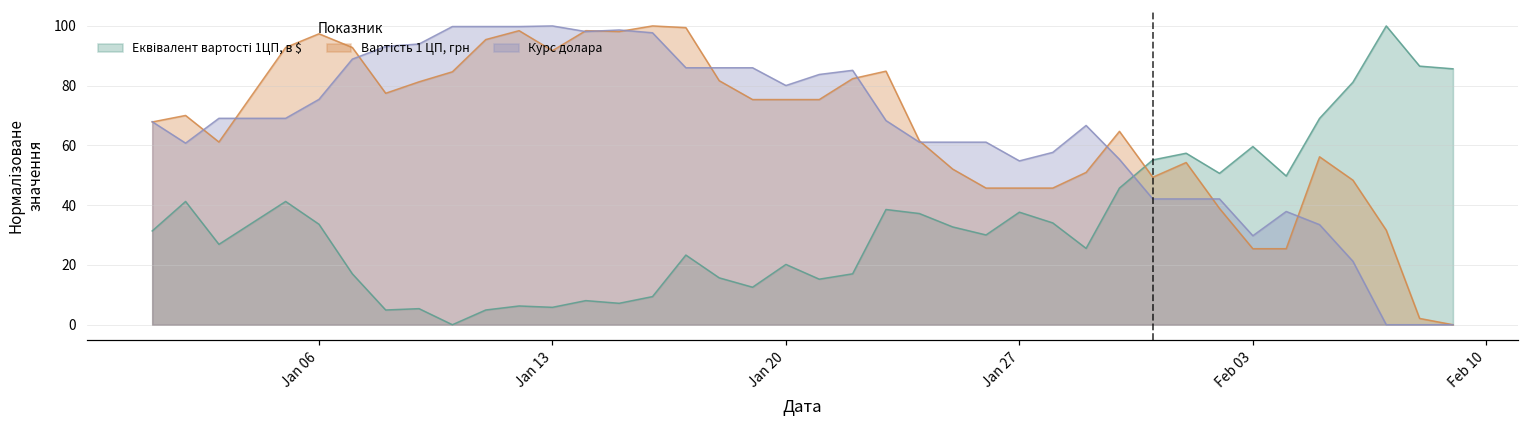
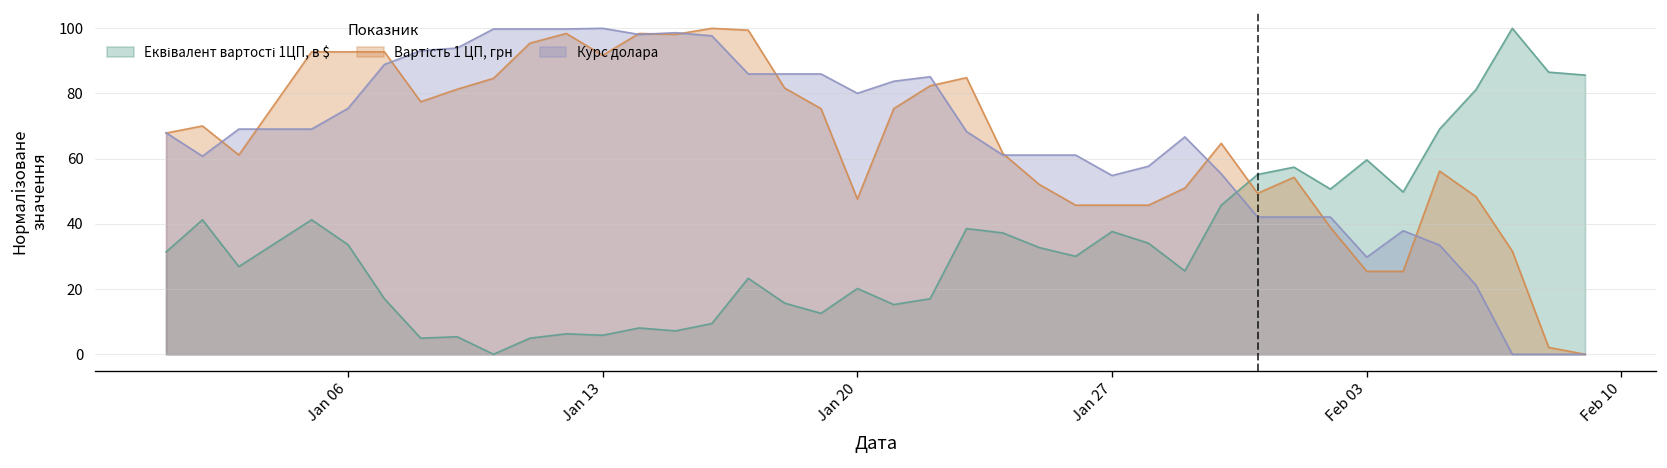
  {
    "Вартість 1 ЦП, грн": {
-     "Jan 06": 97,
+     "Jan 06": 93,
      "Jan 13": 92,
-     "Jan 20": 75,
+     "Jan 20": 48,
      "Jan 27": 46,
      "Feb 03": 25
    }
  }
